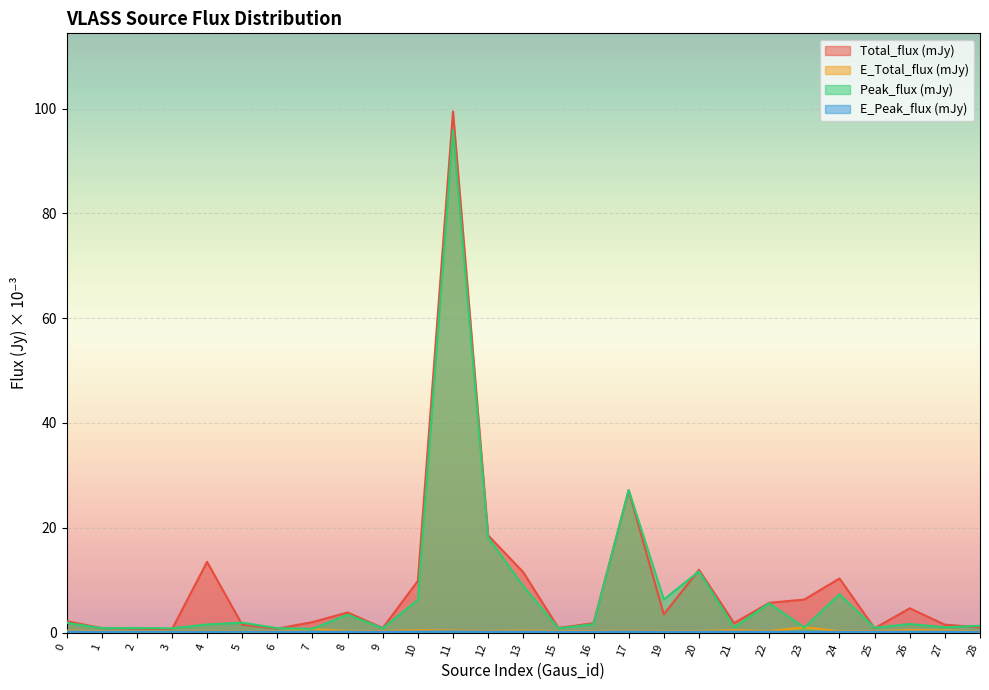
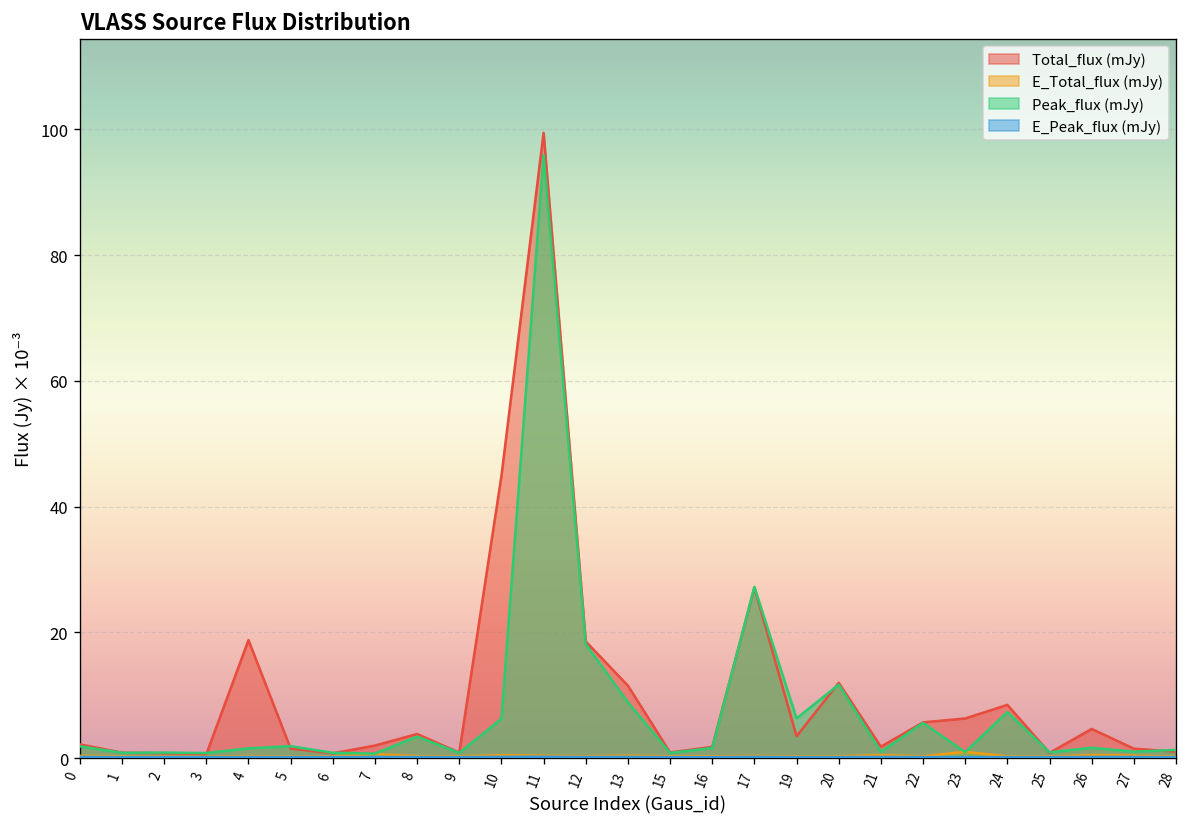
  {
    "Total_flux (mJy)": {
-     "4": 13,
+     "4": 19,
      "7": 2,
-     "10": 10,
+     "10": 45,
      "11": 99,
      "13": 12,
      "19": 3,
      "21": 2,
      "23": 6,
-     "24": 10,
+     "24": 8,
      "26": 5,
      "27": 1
    },
    "Peak_flux (mJy)": {
      "4": 2,
      "10": 6,
      "11": 96,
      "13": 9,
      "19": 6,
      "21": 1,
      "24": 7,
      "26": 2,
      "27": 1
    },
    "E_Peak_flux (mJy)": {
      "23": 0
    }
  }
